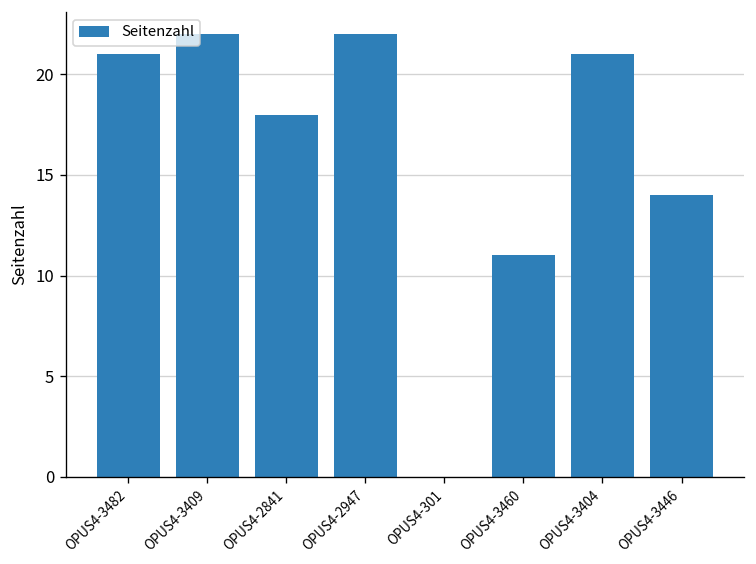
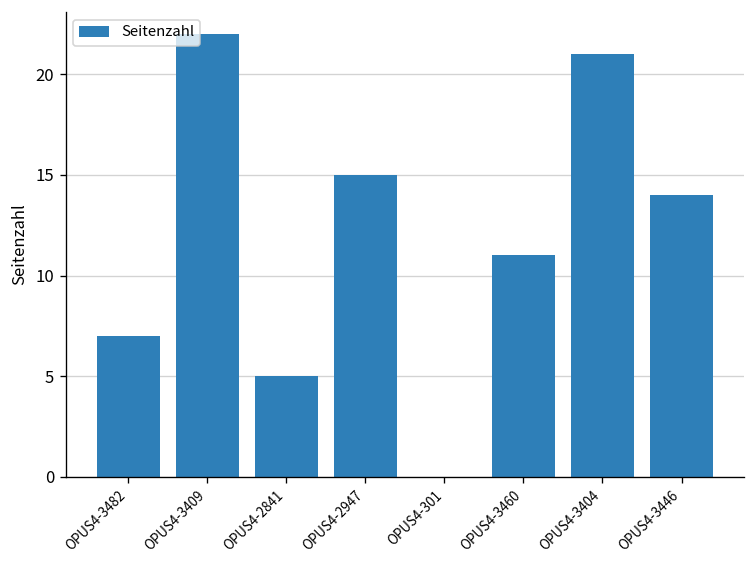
  {
-   "OPUS4-3482": 21,
+   "OPUS4-3482": 7,
    "OPUS4-3409": 22,
-   "OPUS4-2841": 18,
-   "OPUS4-2947": 22,
+   "OPUS4-2841": 5,
+   "OPUS4-2947": 15,
    "OPUS4-301": 0,
    "OPUS4-3460": 11,
    "OPUS4-3404": 21,
    "OPUS4-3446": 14
  }
